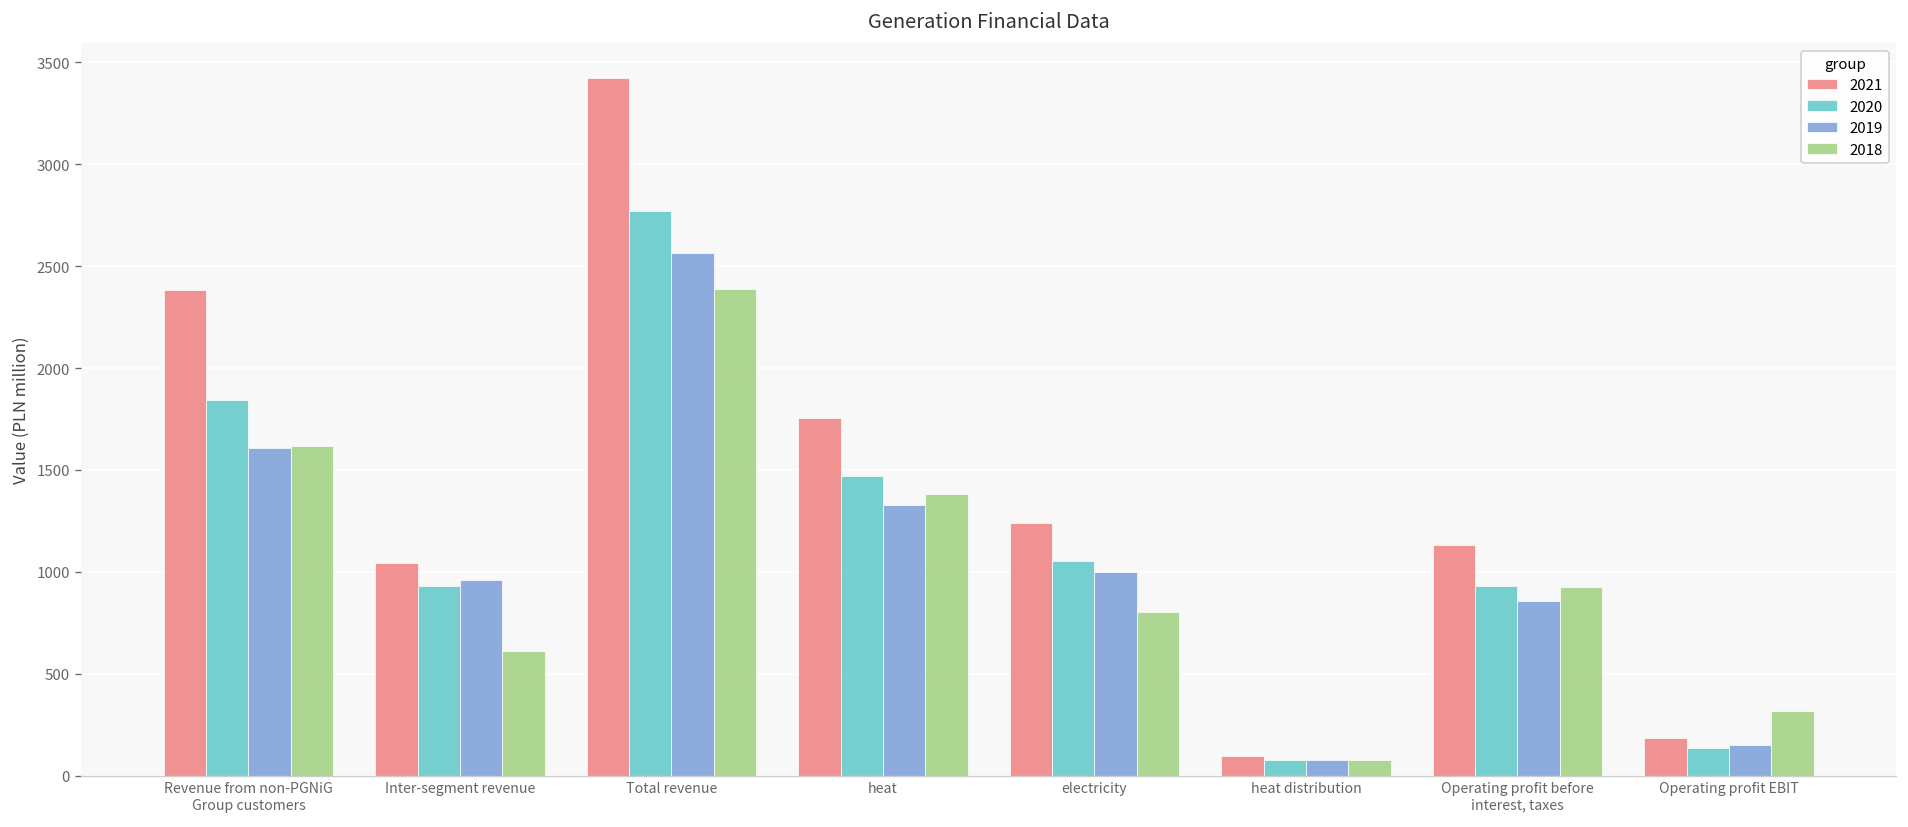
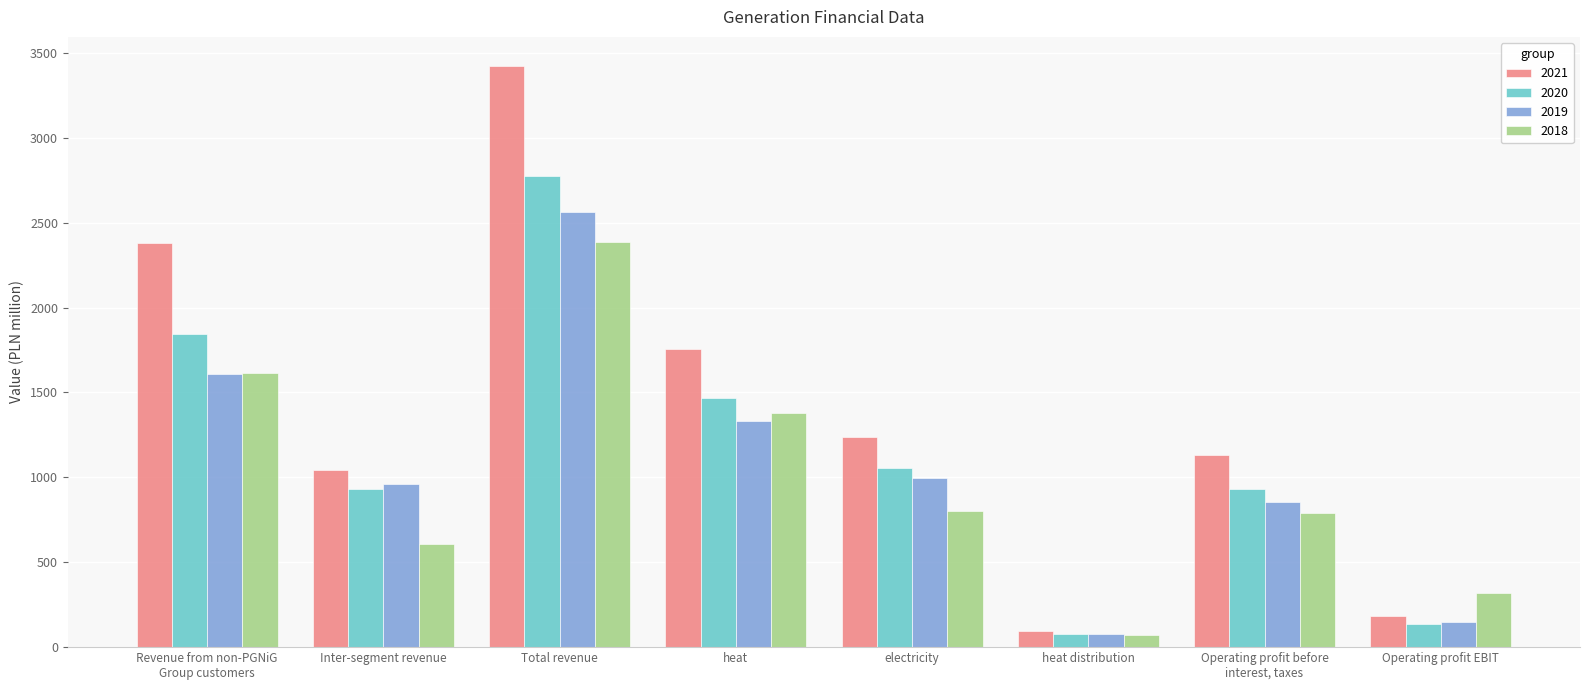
  {
    "2021": {
      "Revenue from non-PGNiG Group customers": 2380,
      "Inter-segment revenue": 1040,
      "Total revenue": 3420,
      "heat": 1750,
      "electricity": 1240,
      "heat distribution": 100,
      "Operating profit before interest, taxes": 1130,
      "Operating profit EBIT": 180
    },
    "2018": {
      "Revenue from non-PGNiG Group customers": 1620,
      "Inter-segment revenue": 610,
      "Total revenue": 2390,
      "heat": 1380,
      "electricity": 800,
      "heat distribution": 70,
-     "Operating profit before interest, taxes": 930,
+     "Operating profit before interest, taxes": 790,
      "Operating profit EBIT": 320
    }
  }
